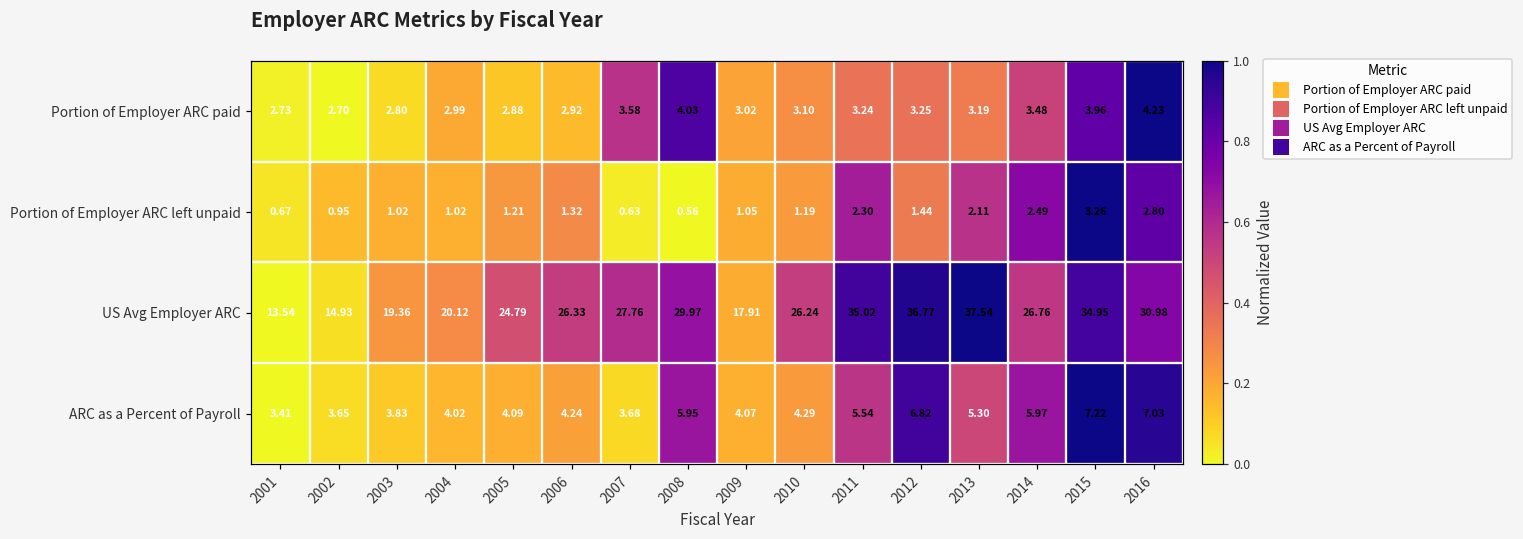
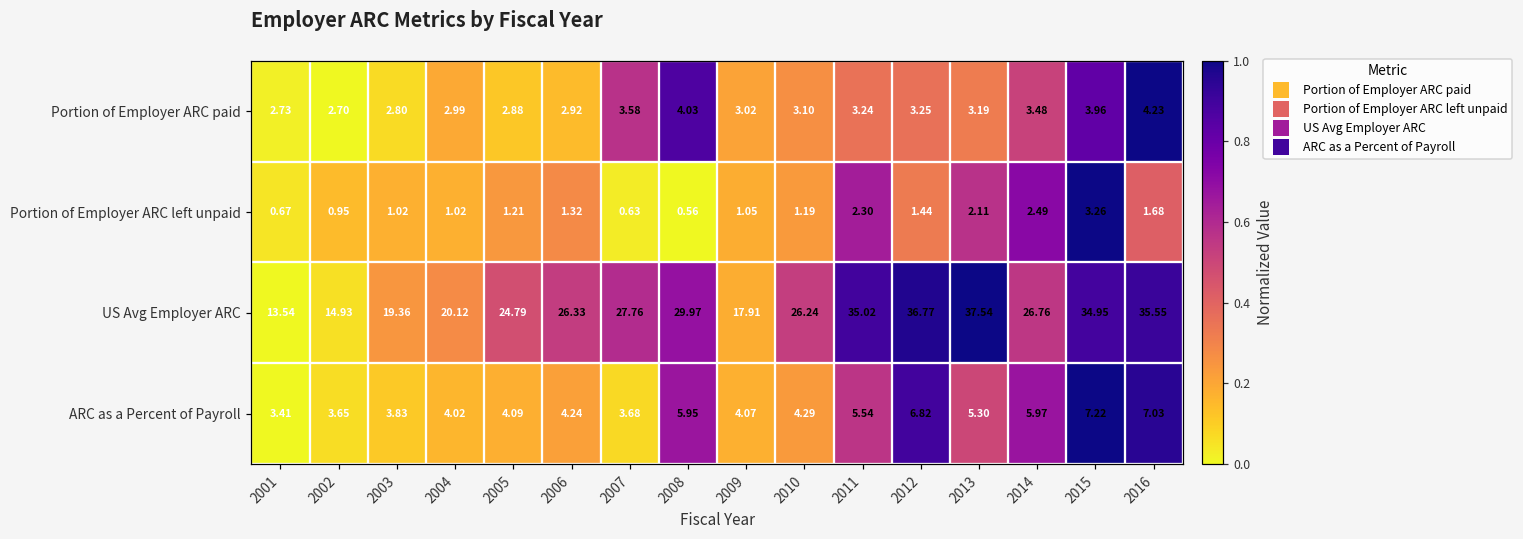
  {
    "Portion of Employer ARC paid": {
      "2001": 2.73,
      "2002": 2.70,
      "2003": 2.80,
      "2004": 2.99,
      "2005": 2.88,
      "2006": 2.92,
      "2007": 3.58,
      "2008": 4.03,
      "2009": 3.02,
      "2010": 3.10,
      "2011": 3.24,
      "2012": 3.25,
      "2013": 3.19,
      "2014": 3.48,
      "2015": 3.96,
      "2016": 4.23
    },
    "Portion of Employer ARC left unpaid": {
      "2001": 0.67,
      "2002": 0.95,
      "2003": 1.02,
      "2004": 1.02,
      "2005": 1.21,
      "2006": 1.32,
      "2007": 0.63,
      "2008": 0.56,
      "2009": 1.05,
      "2010": 1.19,
      "2011": 2.30,
      "2012": 1.44,
      "2013": 2.11,
      "2014": 2.49,
      "2015": 3.26,
-     "2016": 2.80
+     "2016": 1.68
    },
    "US Avg Employer ARC": {
      "2001": 13.54,
      "2002": 14.93,
      "2003": 19.36,
      "2004": 20.12,
      "2005": 24.79,
      "2006": 26.33,
      "2007": 27.76,
      "2008": 29.97,
      "2009": 17.91,
      "2010": 26.24,
      "2011": 35.02,
      "2012": 36.77,
      "2013": 37.54,
      "2014": 26.76,
      "2015": 34.95,
-     "2016": 30.98
+     "2016": 35.55
    },
    "ARC as a Percent of Payroll": {
      "2001": 3.41,
      "2002": 3.65,
      "2003": 3.83,
      "2004": 4.02,
      "2005": 4.09,
      "2006": 4.24,
      "2007": 3.68,
      "2008": 5.95,
      "2009": 4.07,
      "2010": 4.29,
      "2011": 5.54,
      "2012": 6.82,
      "2013": 5.30,
      "2014": 5.97,
      "2015": 7.22,
      "2016": 7.03
    }
  }
